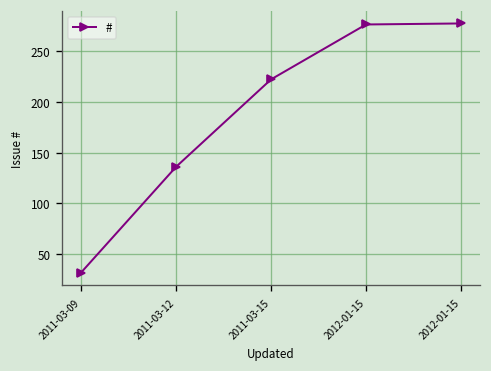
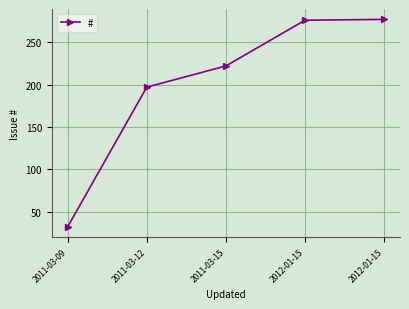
  {
    "2011-03-09": 30,
-   "2011-03-12": 140,
+   "2011-03-12": 200,
    "2011-03-15": 220
  }
